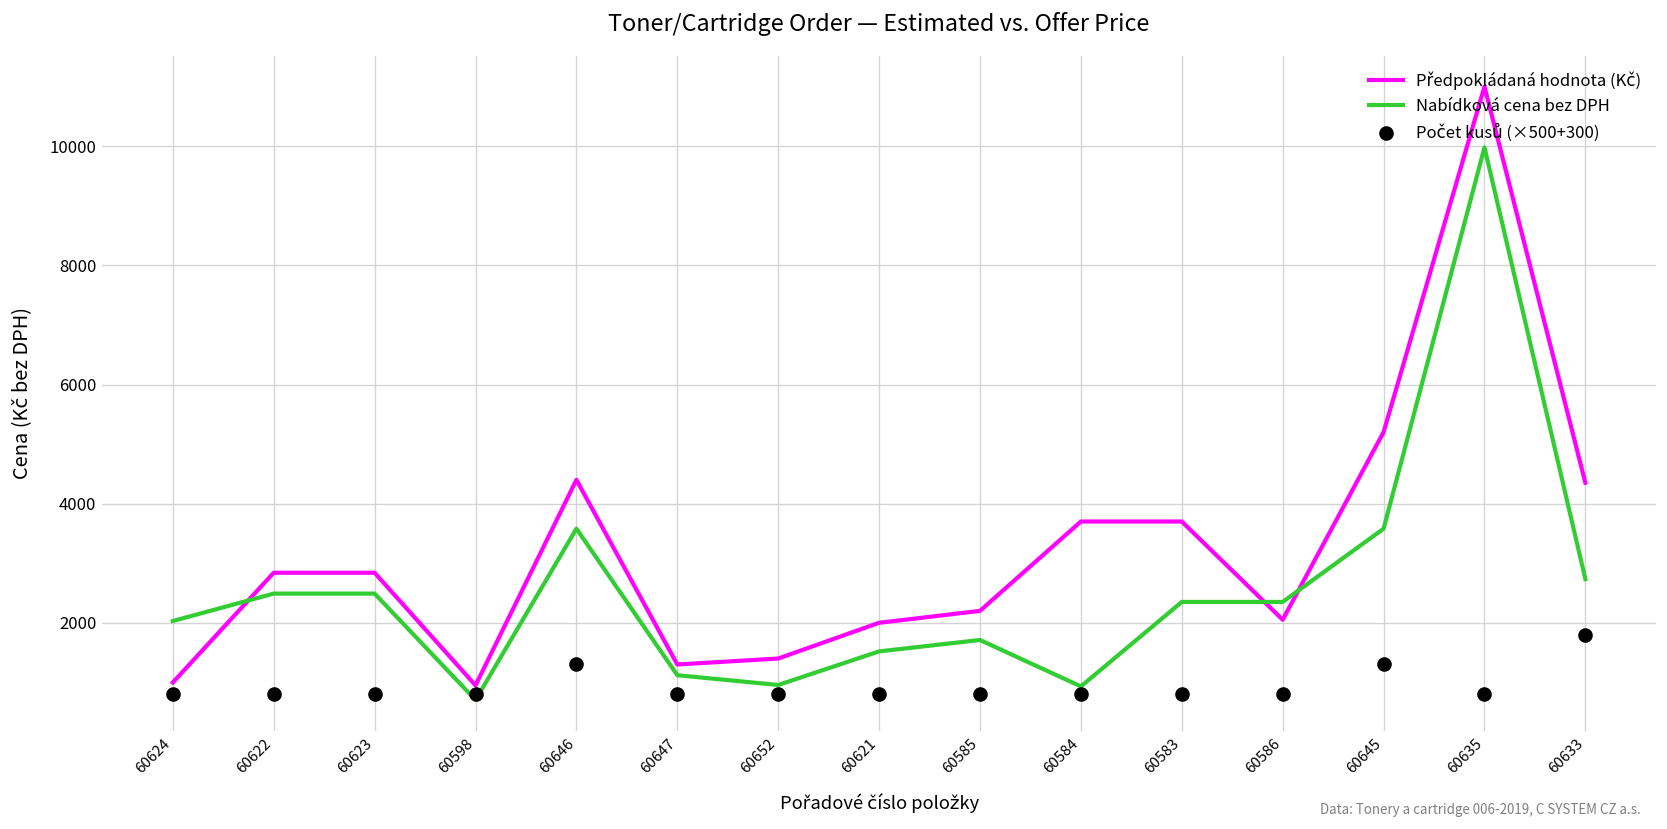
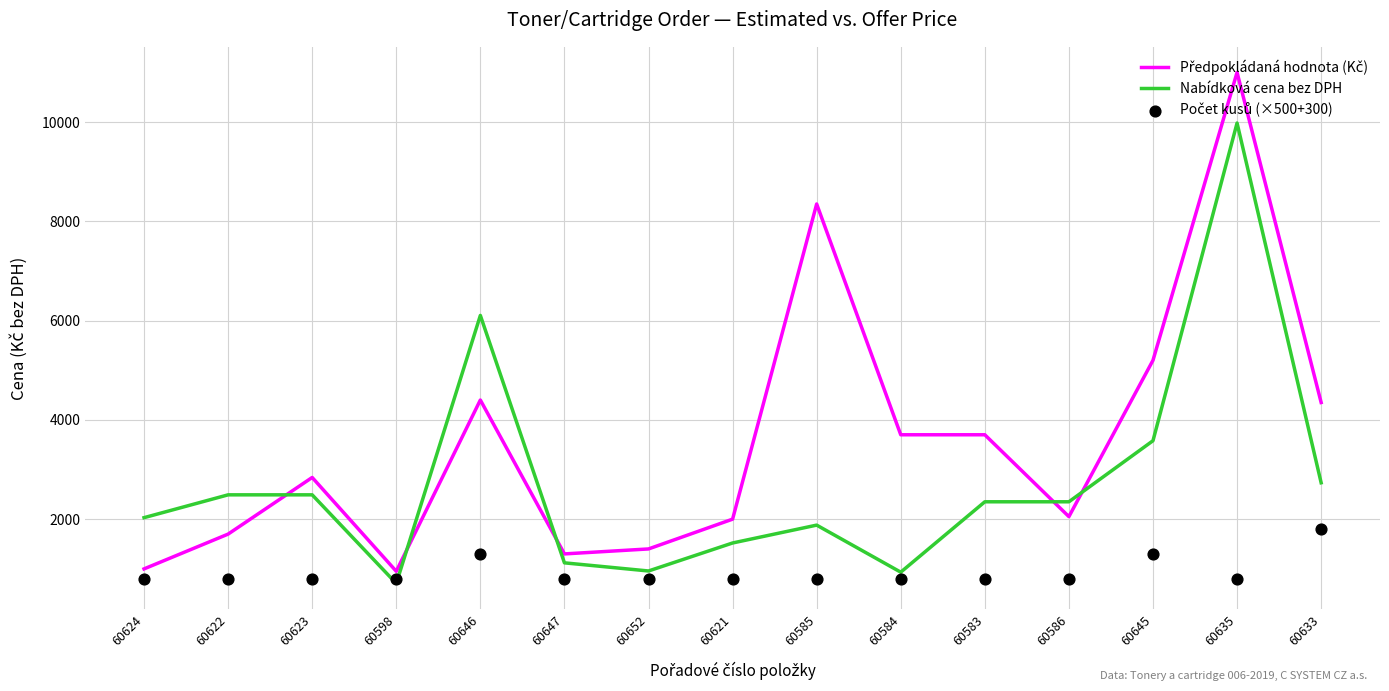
  {
    "Předpokládaná hodnota (Kč)": {
      "60624": 1000,
-     "60622": 2800,
+     "60622": 1700,
      "60623": 2800,
      "60598": 1000,
      "60646": 4400,
      "60647": 1300,
      "60652": 1400,
      "60621": 2000,
-     "60585": 2200,
+     "60585": 8300,
      "60584": 3700,
      "60583": 3700,
      "60586": 2100,
      "60645": 5200,
      "60635": 11000,
      "60633": 4400
    },
    "Nabídková cena bez DPH": {
      "60624": 2000,
      "60622": 2500,
      "60623": 2500,
      "60598": 700,
-     "60646": 3600,
+     "60646": 6100,
      "60647": 1100,
      "60652": 1000,
      "60621": 1500,
-     "60585": 1700,
+     "60585": 1900,
      "60584": 900,
      "60583": 2400,
      "60586": 2400,
      "60645": 3600,
      "60635": 10000,
      "60633": 2700
    }
  }
